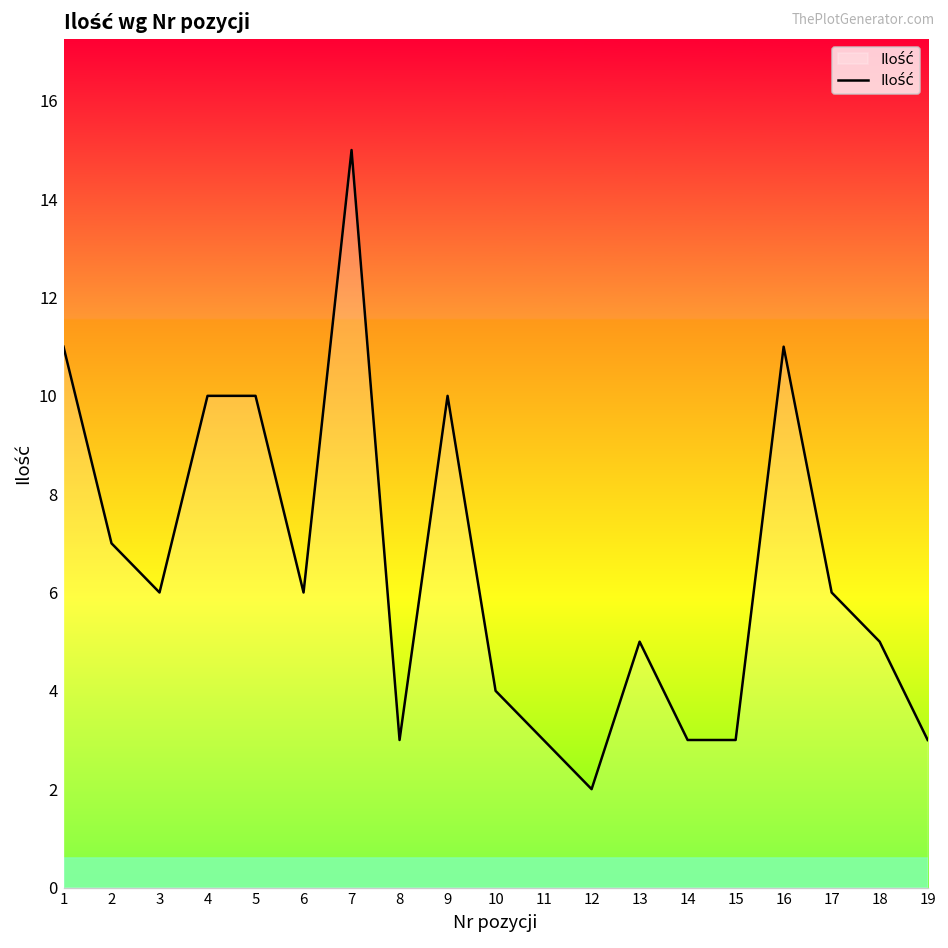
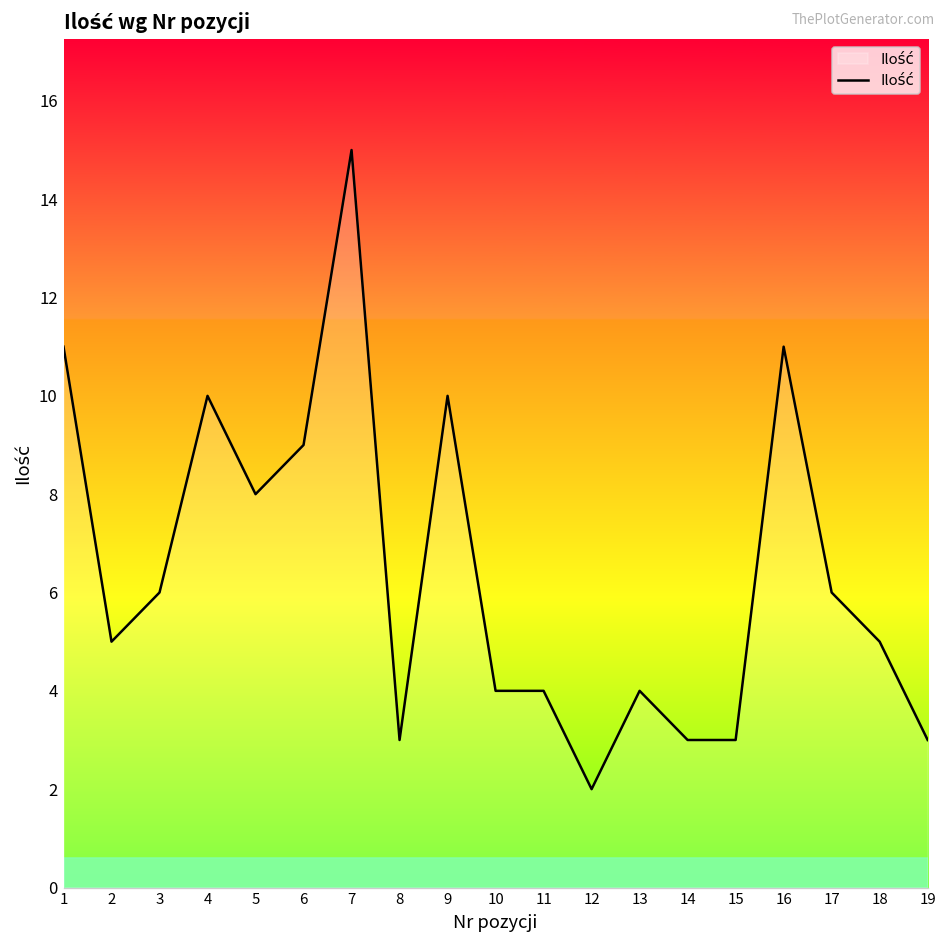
  {
    "1": 11,
-   "2": 7,
+   "2": 5,
    "3": 6,
    "4": 10,
-   "5": 10,
-   "6": 6,
+   "5": 8,
+   "6": 9,
    "7": 15,
    "8": 3,
    "9": 10,
    "10": 4,
-   "11": 3,
+   "11": 4,
    "12": 2,
-   "13": 5,
+   "13": 4,
    "14": 3,
    "15": 3,
    "16": 11,
    "17": 6,
    "18": 5,
    "19": 3
  }
